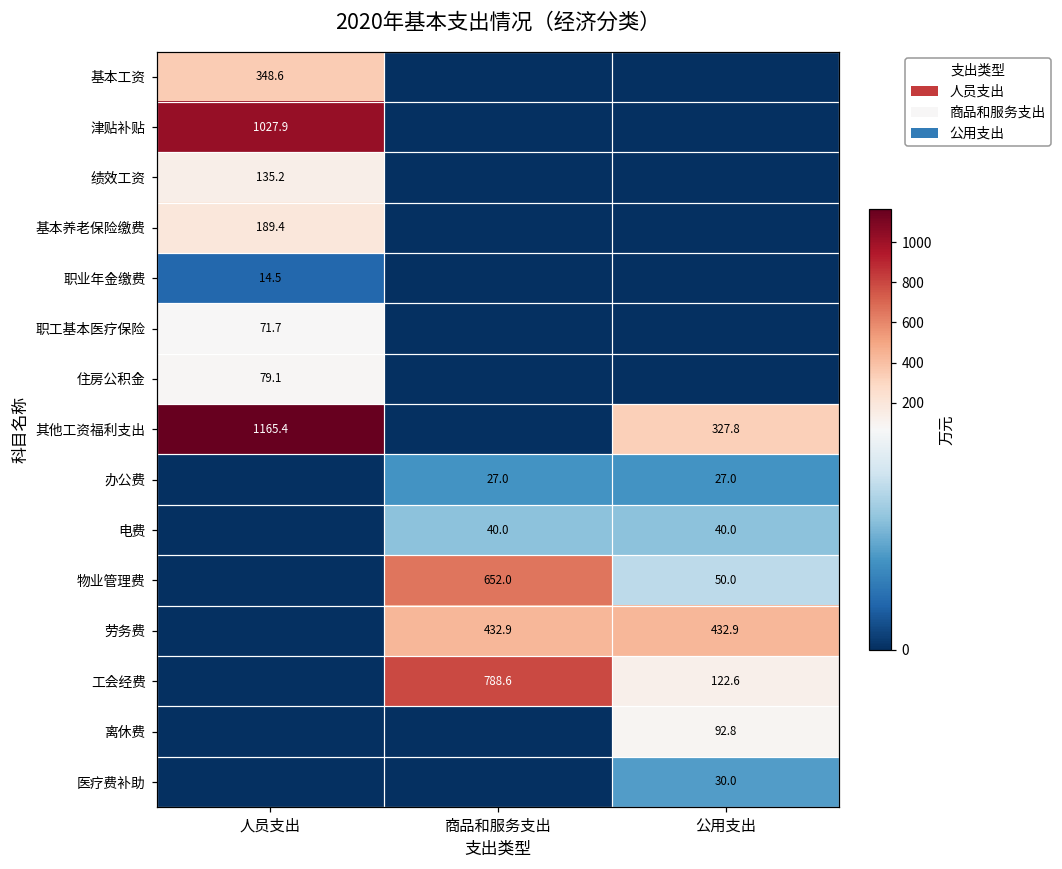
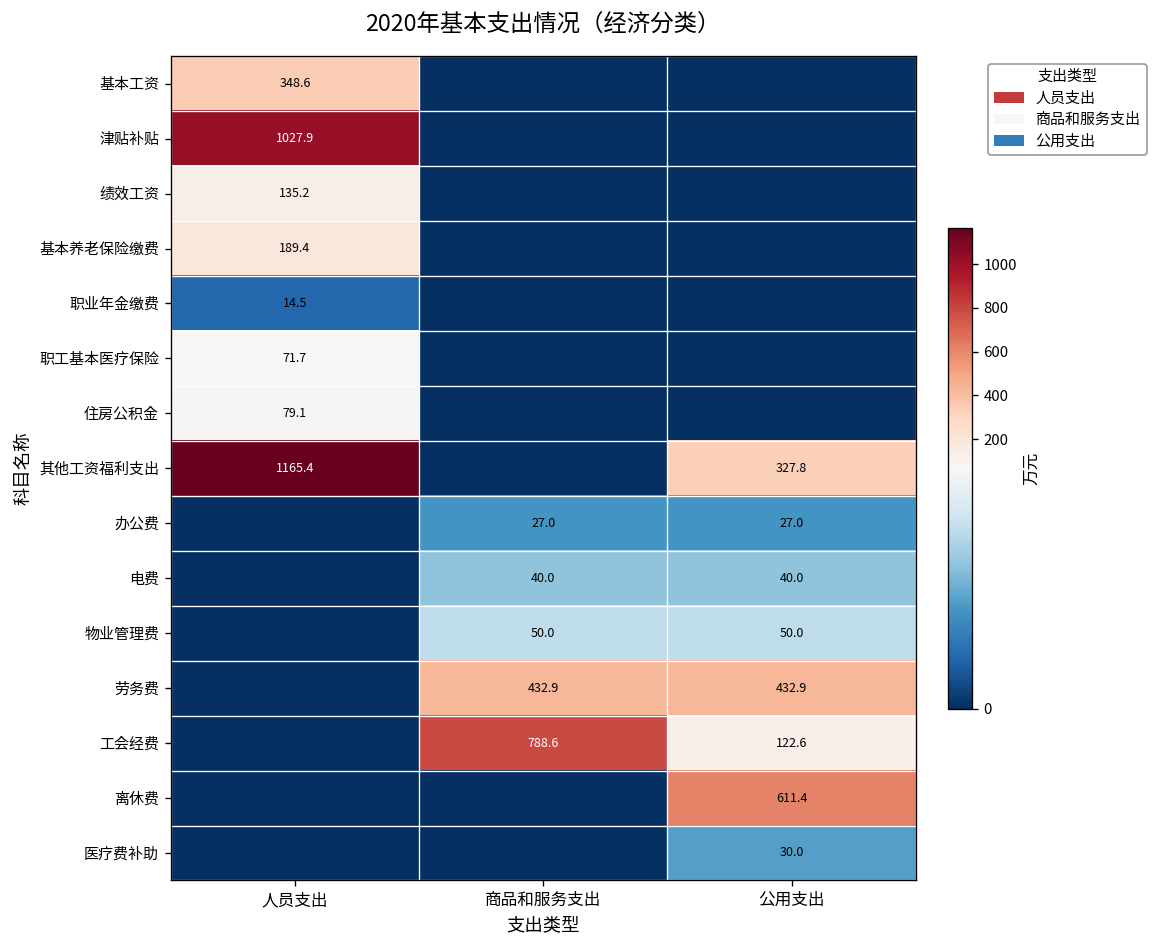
  {
    "基本工资": {
      "人员支出": 348.6
    },
    "津贴补贴": {
      "人员支出": 1027.9
    },
    "绩效工资": {
      "人员支出": 135.2
    },
    "基本养老保险缴费": {
      "人员支出": 189.4
    },
    "职业年金缴费": {
      "人员支出": 14.5
    },
    "职工基本医疗保险": {
      "人员支出": 71.7
    },
    "住房公积金": {
      "人员支出": 79.1
    },
    "其他工资福利支出": {
      "人员支出": 1165.4,
      "公用支出": 327.8
    },
    "办公费": {
      "商品和服务支出": 27.0,
      "公用支出": 27.0
    },
    "电费": {
      "商品和服务支出": 40.0,
      "公用支出": 40.0
    },
    "物业管理费": {
-     "商品和服务支出": 652.0,
+     "商品和服务支出": 50.0,
      "公用支出": 50.0
    },
    "劳务费": {
      "商品和服务支出": 432.9,
      "公用支出": 432.9
    },
    "工会经费": {
      "商品和服务支出": 788.6,
      "公用支出": 122.6
    },
    "离休费": {
-     "公用支出": 92.8
+     "公用支出": 611.4
    },
    "医疗费补助": {
      "公用支出": 30.0
    }
  }
